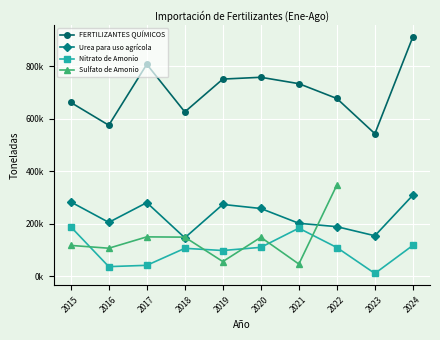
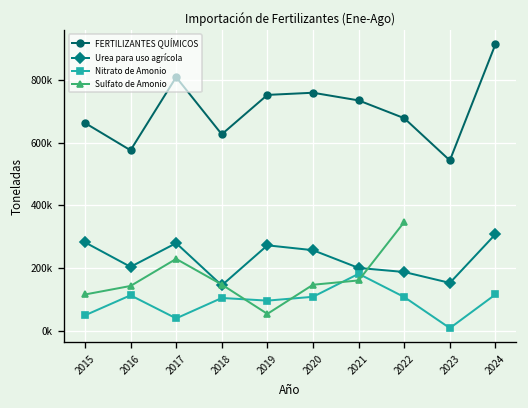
  {
    "Nitrato de Amonio": {
-     "2015": 190000,
-     "2016": 40000,
+     "2015": 50000,
+     "2016": 110000,
      "2017": 40000,
      "2018": 110000,
      "2019": 100000,
      "2020": 110000,
      "2021": 180000,
      "2022": 110000,
      "2023": 10000,
      "2024": 120000
    },
    "Sulfato de Amonio": {
      "2015": 120000,
-     "2016": 110000,
-     "2017": 150000,
+     "2016": 140000,
+     "2017": 230000,
      "2019": 60000,
      "2020": 150000,
-     "2021": 50000,
+     "2021": 160000,
      "2022": 350000
    }
  }
